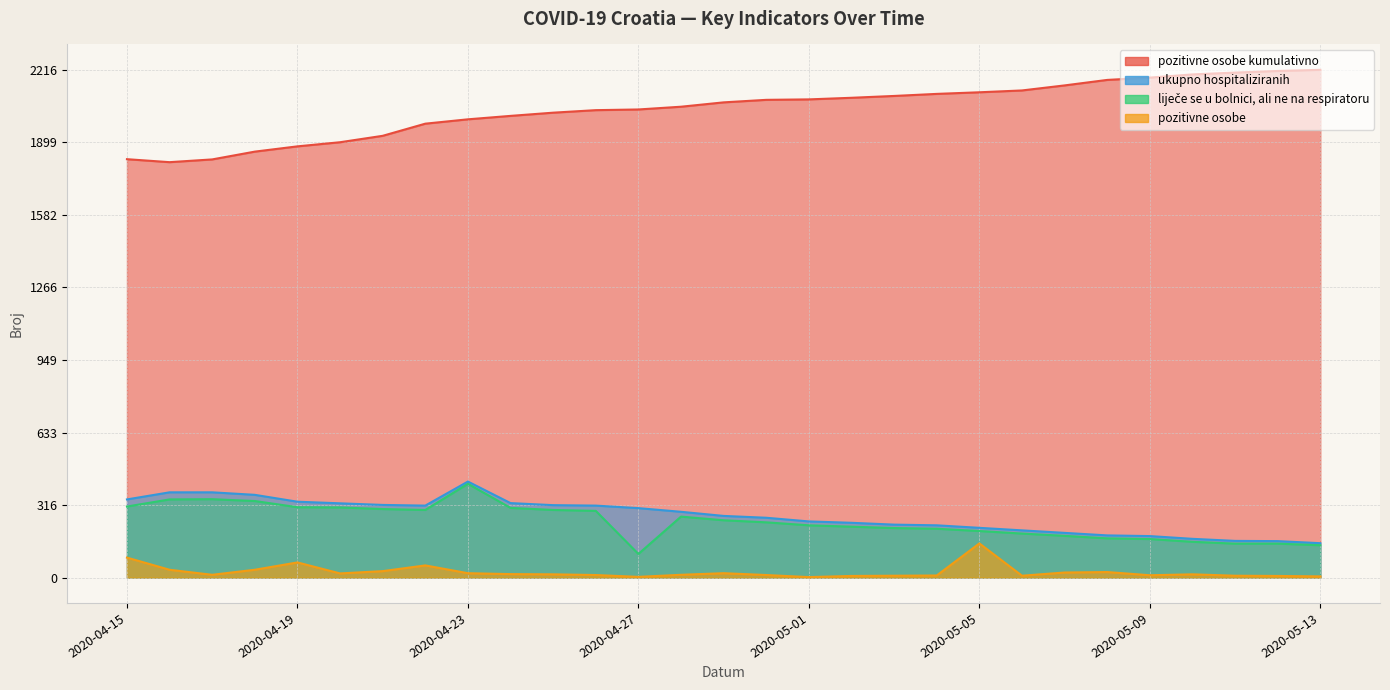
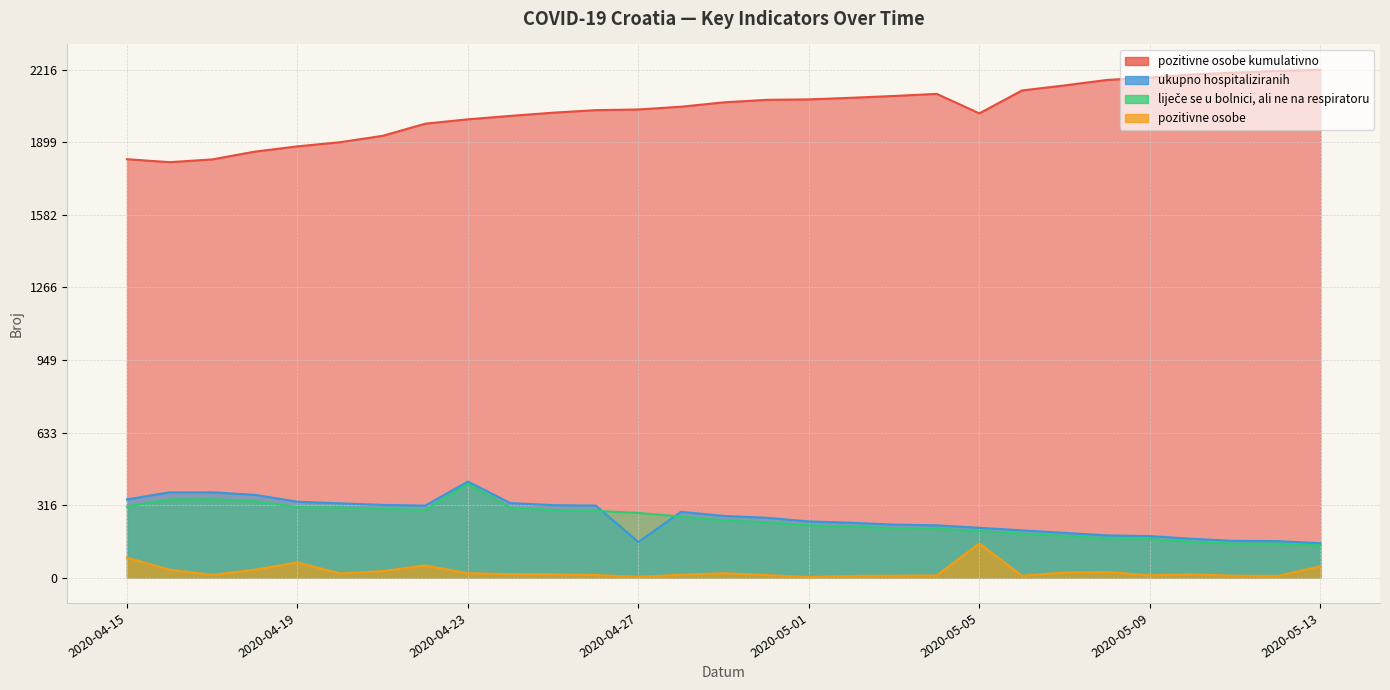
  {
    "pozitivne osobe kumulativno": {
      "2020-04-15": 1830,
      "2020-04-19": 1880,
      "2020-04-23": 2000,
      "2020-04-27": 2040,
      "2020-05-01": 2090,
-     "2020-05-05": 2120
+     "2020-05-05": 2030
    },
    "ukupno hospitaliziranih": {
      "2020-04-15": 340,
      "2020-04-19": 330,
-     "2020-04-27": 300,
+     "2020-04-27": 160,
      "2020-05-01": 250,
      "2020-05-05": 220,
      "2020-05-09": 180
    },
    "liječe se u bolnici, ali ne na respiratoru": {
      "2020-04-15": 310,
      "2020-04-19": 310,
-     "2020-04-27": 100,
+     "2020-04-27": 280,
      "2020-05-01": 230,
      "2020-05-05": 200,
      "2020-05-09": 170
    },
    "pozitivne osobe": {
      "2020-04-15": 90,
      "2020-04-19": 70,
      "2020-04-23": 20,
      "2020-04-27": 0,
      "2020-05-01": 0,
      "2020-05-05": 150,
      "2020-05-09": 10,
-     "2020-05-13": 10
+     "2020-05-13": 50
    }
  }
